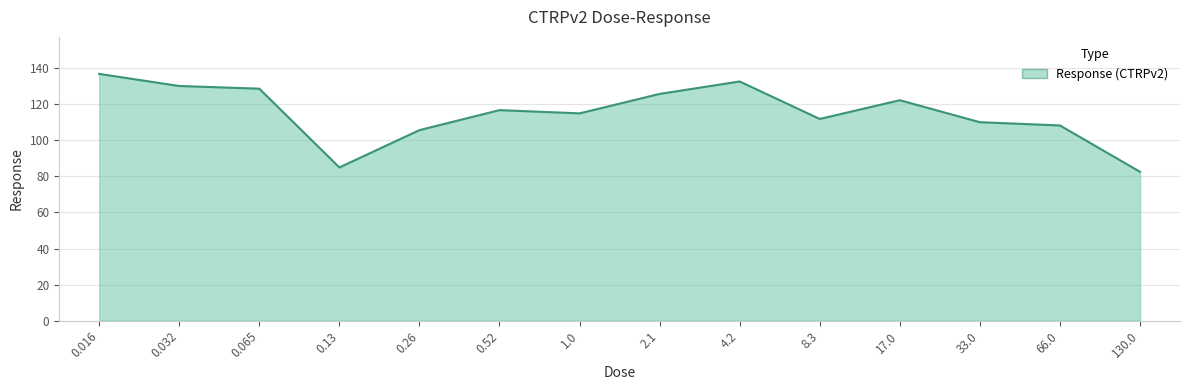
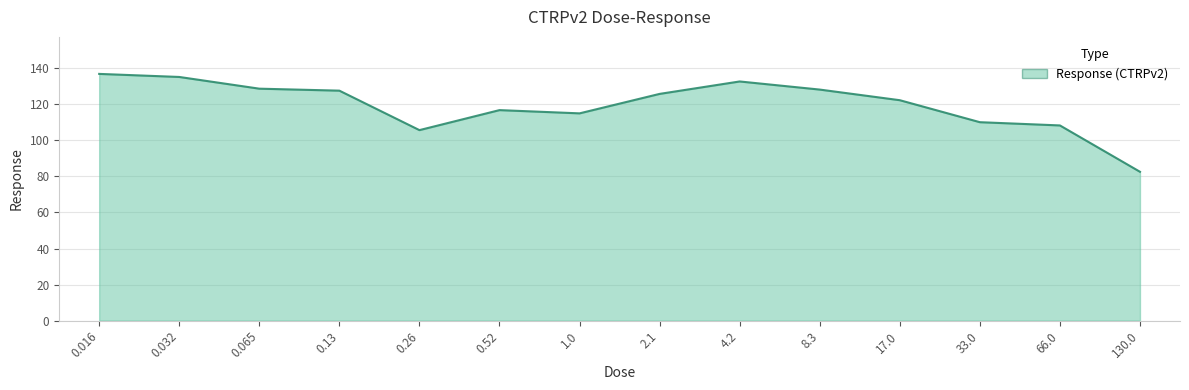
  {
    "0.016": 137,
-   "0.032": 130,
+   "0.032": 135,
    "0.065": 129,
-   "0.13": 85,
+   "0.13": 128,
    "0.26": 106,
    "0.52": 117,
    "1.0": 115,
    "2.1": 126,
    "4.2": 133,
-   "8.3": 112,
+   "8.3": 128,
    "17.0": 122,
    "33.0": 110,
    "66.0": 108,
    "130.0": 83
  }
